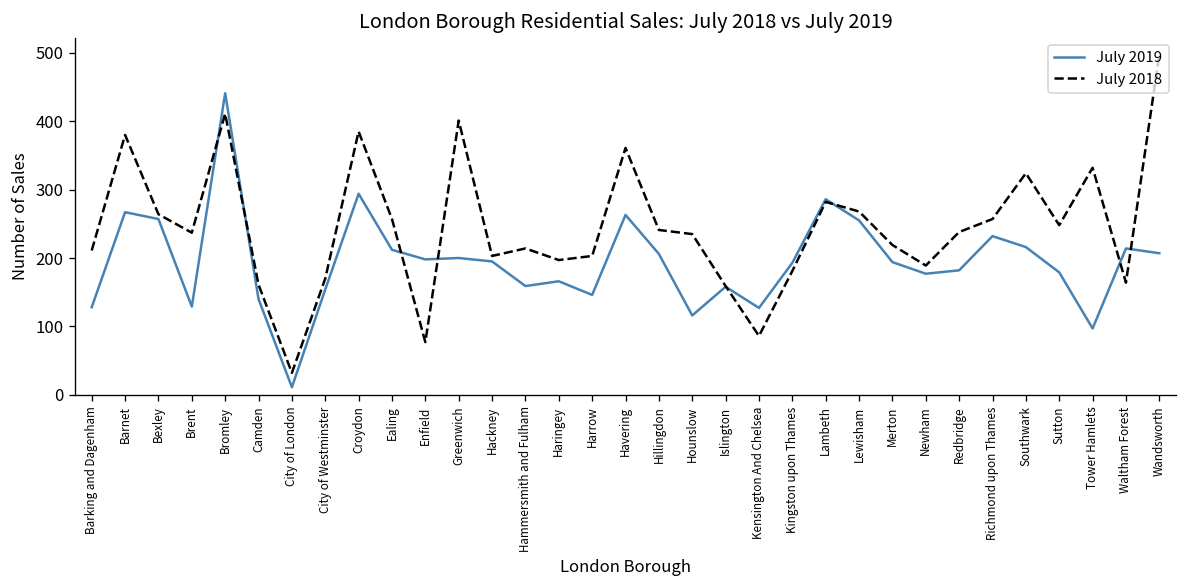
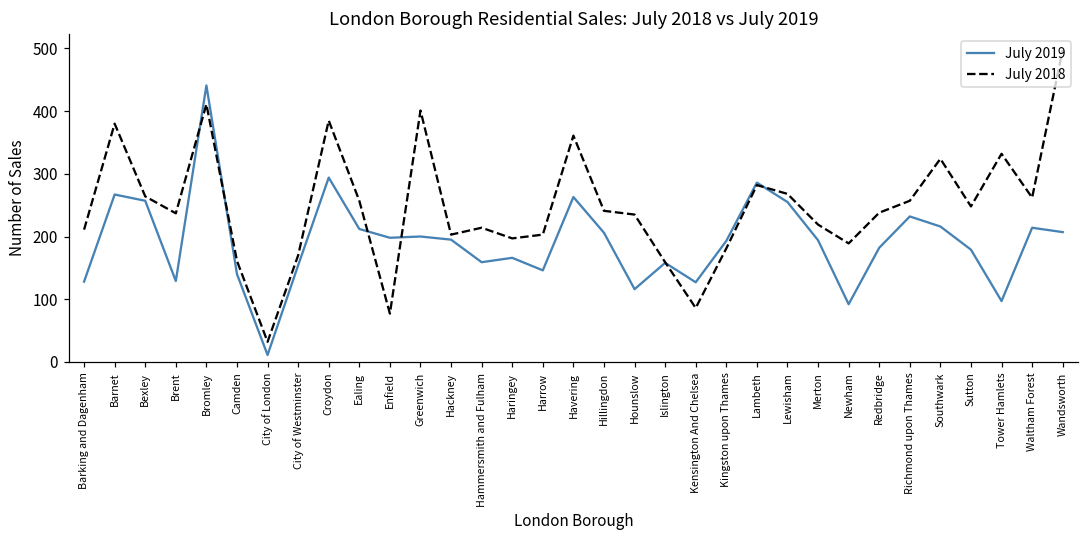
  {
    "July 2019": {
      "Barking and Dagenham": 130,
      "Barnet": 270,
      "Bexley": 260,
      "Brent": 130,
      "Bromley": 440,
      "Camden": 140,
      "City of London": 10,
      "City of Westminster": 150,
      "Croydon": 290,
      "Ealing": 210,
      "Enfield": 200,
      "Greenwich": 200,
      "Hackney": 200,
      "Hammersmith and Fulham": 160,
      "Haringey": 170,
      "Harrow": 150,
      "Havering": 260,
      "Hillingdon": 210,
      "Hounslow": 120,
      "Kensington And Chelsea": 130,
      "Kingston upon Thames": 190,
      "Lewisham": 260,
      "Merton": 190,
-     "Newham": 180,
+     "Newham": 90,
      "Redbridge": 180,
      "Richmond upon Thames": 230,
      "Southwark": 220,
      "Sutton": 180,
      "Tower Hamlets": 100,
      "Waltham Forest": 210,
      "Wandsworth": 210
    },
    "July 2018": {
      "Barking and Dagenham": 210,
      "Barnet": 380,
      "Bexley": 260,
      "Brent": 240,
      "Bromley": 410,
      "Camden": 160,
      "City of London": 30,
      "City of Westminster": 170,
      "Croydon": 390,
      "Ealing": 260,
      "Enfield": 80,
      "Greenwich": 400,
      "Hackney": 200,
      "Hammersmith and Fulham": 210,
      "Haringey": 200,
      "Harrow": 200,
      "Havering": 360,
      "Hillingdon": 240,
      "Hounslow": 240,
      "Kensington And Chelsea": 90,
      "Kingston upon Thames": 180,
      "Lewisham": 270,
      "Merton": 220,
      "Newham": 190,
      "Redbridge": 240,
      "Richmond upon Thames": 260,
      "Southwark": 320,
      "Sutton": 250,
      "Tower Hamlets": 330,
-     "Waltham Forest": 160
+     "Waltham Forest": 260
    }
  }
